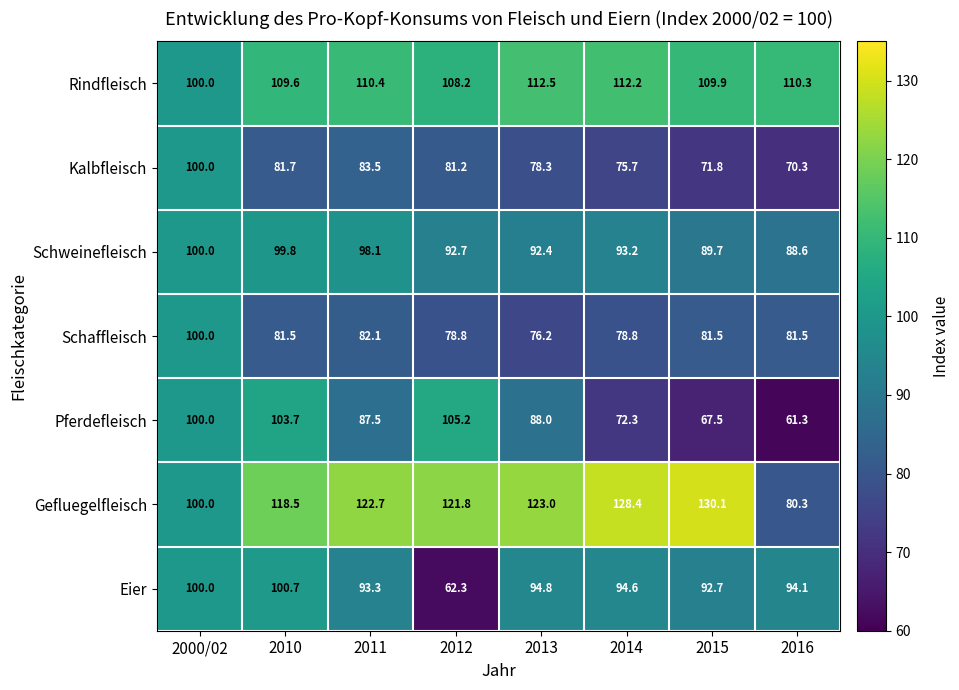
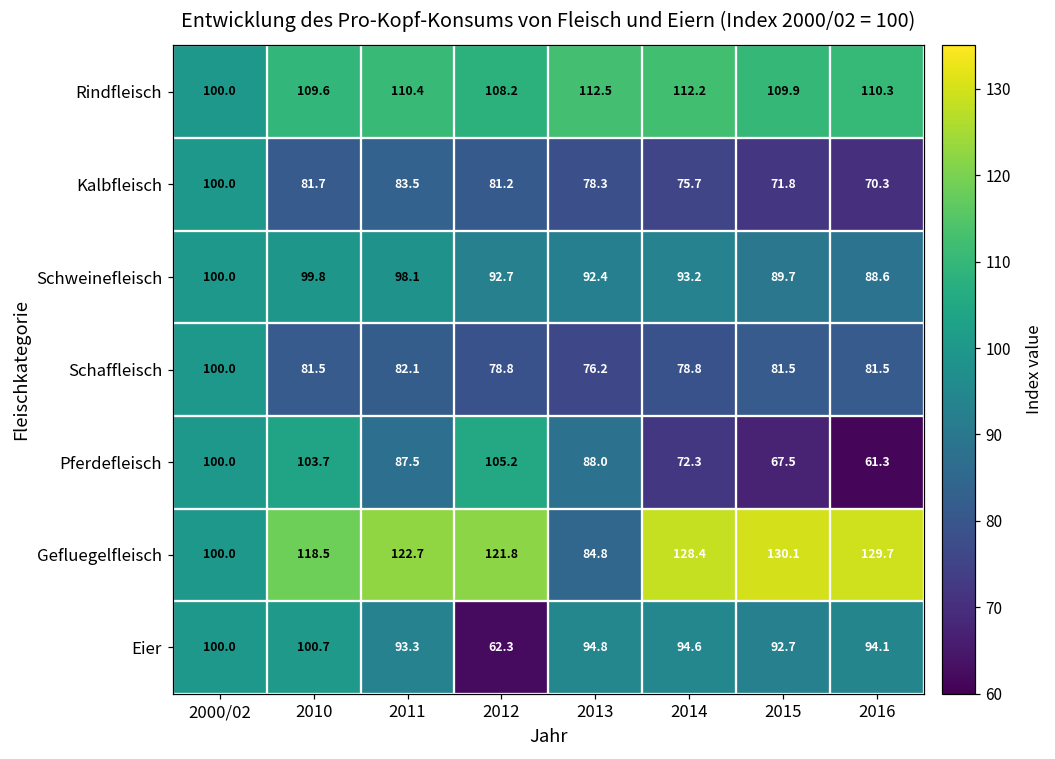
  {
    "Rindfleisch": {
      "2000/02": 100.0,
      "2010": 109.6,
      "2011": 110.4,
      "2012": 108.2,
      "2013": 112.5,
      "2014": 112.2,
      "2015": 109.9,
      "2016": 110.3
    },
    "Kalbfleisch": {
      "2000/02": 100.0,
      "2010": 81.7,
      "2011": 83.5,
      "2012": 81.2,
      "2013": 78.3,
      "2014": 75.7,
      "2015": 71.8,
      "2016": 70.3
    },
    "Schweinefleisch": {
      "2000/02": 100.0,
      "2010": 99.8,
      "2011": 98.1,
      "2012": 92.7,
      "2013": 92.4,
      "2014": 93.2,
      "2015": 89.7,
      "2016": 88.6
    },
    "Schaffleisch": {
      "2000/02": 100.0,
      "2010": 81.5,
      "2011": 82.1,
      "2012": 78.8,
      "2013": 76.2,
      "2014": 78.8,
      "2015": 81.5,
      "2016": 81.5
    },
    "Pferdefleisch": {
      "2000/02": 100.0,
      "2010": 103.7,
      "2011": 87.5,
      "2012": 105.2,
      "2013": 88.0,
      "2014": 72.3,
      "2015": 67.5,
      "2016": 61.3
    },
    "Gefluegelfleisch": {
      "2000/02": 100.0,
      "2010": 118.5,
      "2011": 122.7,
      "2012": 121.8,
-     "2013": 123.0,
+     "2013": 84.8,
      "2014": 128.4,
      "2015": 130.1,
-     "2016": 80.3
+     "2016": 129.7
    },
    "Eier": {
      "2000/02": 100.0,
      "2010": 100.7,
      "2011": 93.3,
      "2012": 62.3,
      "2013": 94.8,
      "2014": 94.6,
      "2015": 92.7,
      "2016": 94.1
    }
  }
